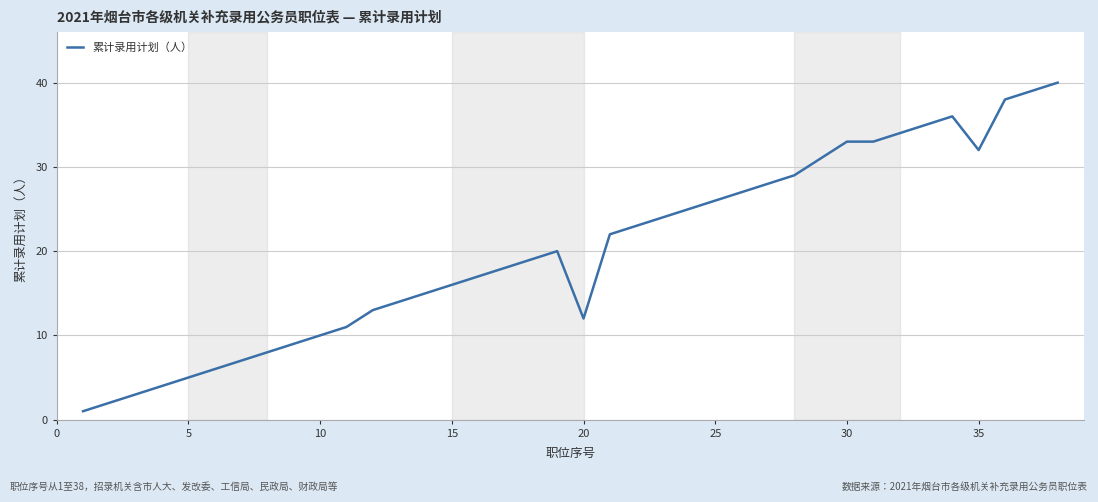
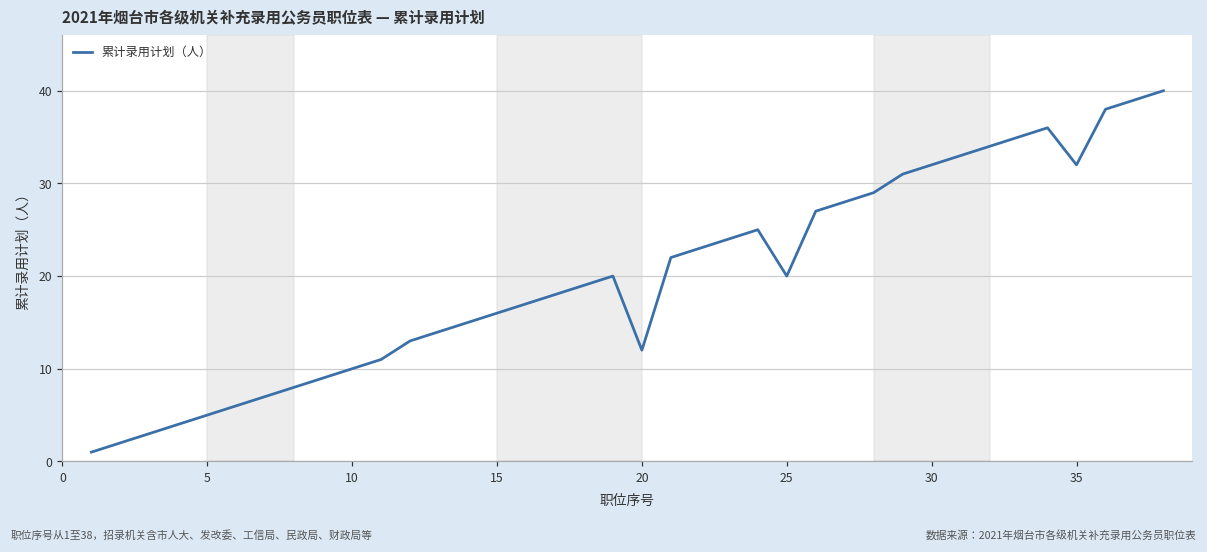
  {
    "5": 5,
    "10": 10,
    "15": 16,
    "20": 12,
-   "25": 26,
-   "30": 33,
+   "25": 20,
+   "30": 32,
    "35": 32
  }
